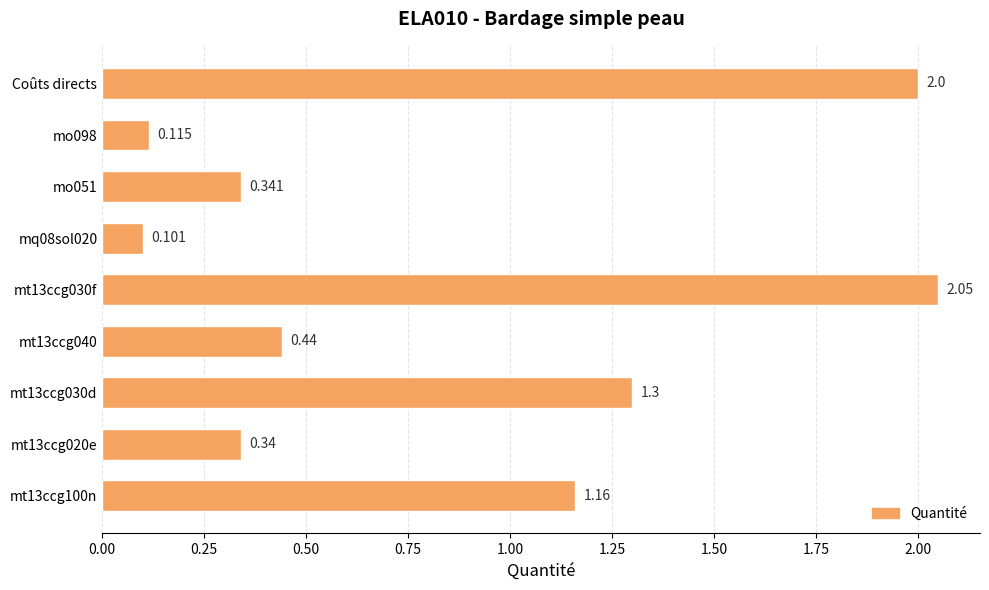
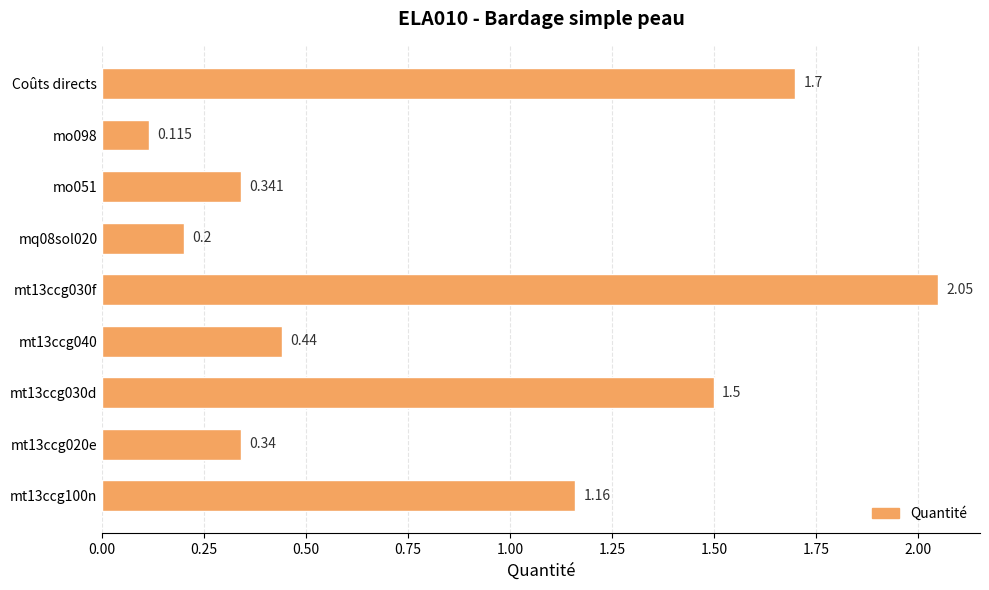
  {
-   "Coûts directs": 2.0,
+   "Coûts directs": 1.7,
    "mo098": 0.115,
    "mo051": 0.341,
-   "mq08sol020": 0.101,
+   "mq08sol020": 0.2,
    "mt13ccg030f": 2.05,
    "mt13ccg040": 0.44,
-   "mt13ccg030d": 1.3,
+   "mt13ccg030d": 1.5,
    "mt13ccg020e": 0.34,
    "mt13ccg100n": 1.16
  }
